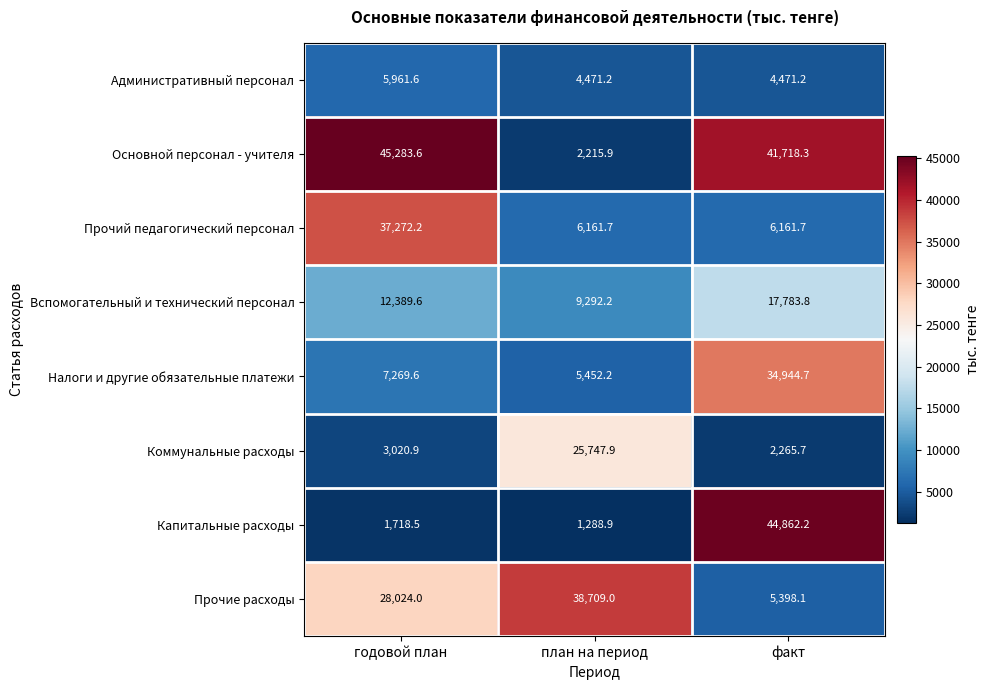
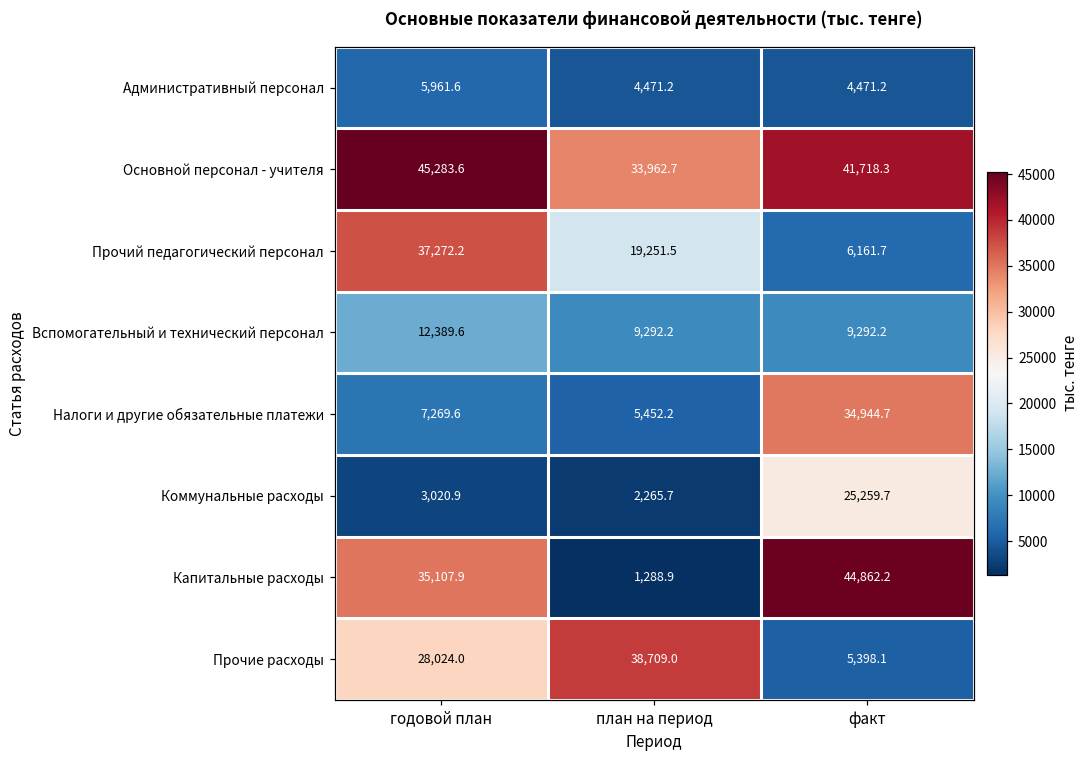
  {
    "Административный персонал": {
      "годовой план": "5,961.6",
      "план на период": "4,471.2",
      "факт": "4,471.2"
    },
    "Основной персонал - учителя": {
      "годовой план": "45,283.6",
-     "план на период": "2,215.9",
+     "план на период": "33,962.7",
      "факт": "41,718.3"
    },
    "Прочий педагогический персонал": {
      "годовой план": "37,272.2",
-     "план на период": "6,161.7",
+     "план на период": "19,251.5",
      "факт": "6,161.7"
    },
    "Вспомогательный и технический персонал": {
      "годовой план": "12,389.6",
      "план на период": "9,292.2",
-     "факт": "17,783.8"
+     "факт": "9,292.2"
    },
    "Налоги и другие обязательные платежи": {
      "годовой план": "7,269.6",
      "план на период": "5,452.2",
      "факт": "34,944.7"
    },
    "Коммунальные расходы": {
      "годовой план": "3,020.9",
-     "план на период": "25,747.9",
-     "факт": "2,265.7"
+     "план на период": "2,265.7",
+     "факт": "25,259.7"
    },
    "Капитальные расходы": {
-     "годовой план": "1,718.5",
+     "годовой план": "35,107.9",
      "план на период": "1,288.9",
      "факт": "44,862.2"
    },
    "Прочие расходы": {
      "годовой план": "28,024.0",
      "план на период": "38,709.0",
      "факт": "5,398.1"
    }
  }
